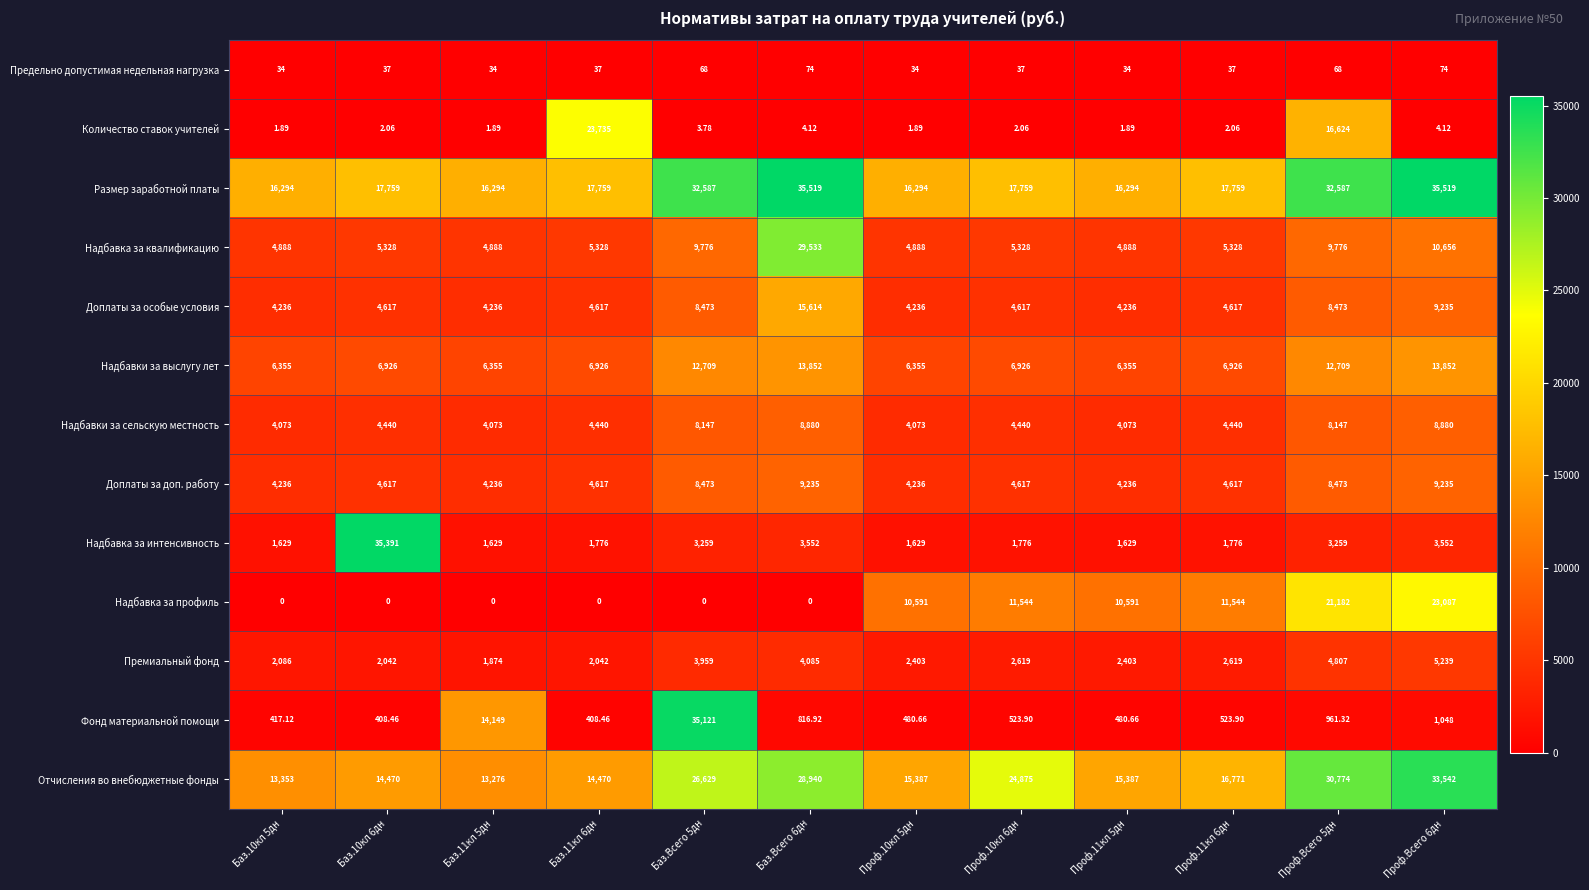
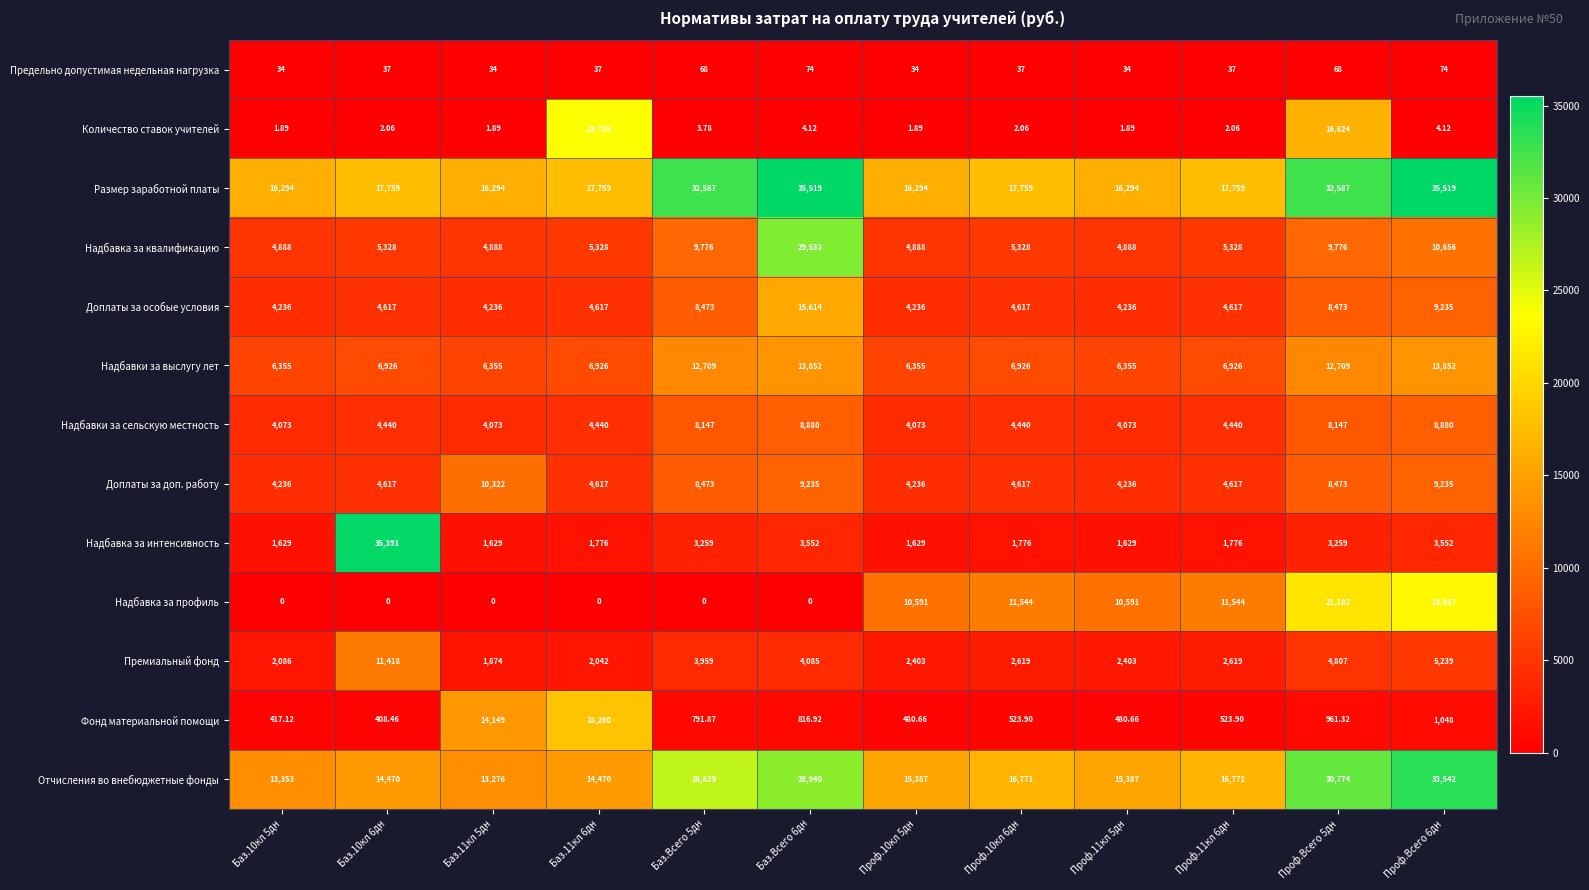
  {
    "Предельно допустимая недельная нагрузка": {
      "Баз.10кл 5дн": "34",
      "Баз.10кл 6дн": "37",
      "Баз.11кл 5дн": "34",
      "Баз.11кл 6дн": "37",
      "Баз.Всего 5дн": "68",
      "Баз.Всего 6дн": "74",
      "Проф.10кл 5дн": "34",
      "Проф.10кл 6дн": "37",
      "Проф.11кл 5дн": "34",
      "Проф.11кл 6дн": "37",
      "Проф.Всего 5дн": "68",
      "Проф.Всего 6дн": "74"
    },
    "Количество ставок учителей": {
      "Баз.10кл 5дн": "1.89",
      "Баз.10кл 6дн": "2.06",
      "Баз.11кл 5дн": "1.89",
      "Баз.11кл 6дн": "23,735",
      "Баз.Всего 5дн": "3.78",
      "Баз.Всего 6дн": "4.12",
      "Проф.10кл 5дн": "1.89",
      "Проф.10кл 6дн": "2.06",
      "Проф.11кл 5дн": "1.89",
      "Проф.11кл 6дн": "2.06",
      "Проф.Всего 5дн": "16,624",
      "Проф.Всего 6дн": "4.12"
    },
    "Размер заработной платы": {
      "Баз.10кл 5дн": "16,294",
      "Баз.10кл 6дн": "17,759",
      "Баз.11кл 5дн": "16,294",
      "Баз.11кл 6дн": "17,759",
      "Баз.Всего 5дн": "32,587",
      "Баз.Всего 6дн": "35,519",
      "Проф.10кл 5дн": "16,294",
      "Проф.10кл 6дн": "17,759",
      "Проф.11кл 5дн": "16,294",
      "Проф.11кл 6дн": "17,759",
      "Проф.Всего 5дн": "32,587",
      "Проф.Всего 6дн": "35,519"
    },
    "Надбавка за квалификацию": {
      "Баз.10кл 5дн": "4,888",
      "Баз.10кл 6дн": "5,328",
      "Баз.11кл 5дн": "4,888",
      "Баз.11кл 6дн": "5,328",
      "Баз.Всего 5дн": "9,776",
      "Баз.Всего 6дн": "29,533",
      "Проф.10кл 5дн": "4,888",
      "Проф.10кл 6дн": "5,328",
      "Проф.11кл 5дн": "4,888",
      "Проф.11кл 6дн": "5,328",
      "Проф.Всего 5дн": "9,776",
      "Проф.Всего 6дн": "10,656"
    },
    "Доплаты за особые условия": {
      "Баз.10кл 5дн": "4,236",
      "Баз.10кл 6дн": "4,617",
      "Баз.11кл 5дн": "4,236",
      "Баз.11кл 6дн": "4,617",
      "Баз.Всего 5дн": "8,473",
      "Баз.Всего 6дн": "15,614",
      "Проф.10кл 5дн": "4,236",
      "Проф.10кл 6дн": "4,617",
      "Проф.11кл 5дн": "4,236",
      "Проф.11кл 6дн": "4,617",
      "Проф.Всего 5дн": "8,473",
      "Проф.Всего 6дн": "9,235"
    },
    "Надбавки за выслугу лет": {
      "Баз.10кл 5дн": "6,355",
      "Баз.10кл 6дн": "6,926",
      "Баз.11кл 5дн": "6,355",
      "Баз.11кл 6дн": "6,926",
      "Баз.Всего 5дн": "12,709",
      "Баз.Всего 6дн": "13,852",
      "Проф.10кл 5дн": "6,355",
      "Проф.10кл 6дн": "6,926",
      "Проф.11кл 5дн": "6,355",
      "Проф.11кл 6дн": "6,926",
      "Проф.Всего 5дн": "12,709",
      "Проф.Всего 6дн": "13,852"
    },
    "Надбавки за сельскую местность": {
      "Баз.10кл 5дн": "4,073",
      "Баз.10кл 6дн": "4,440",
      "Баз.11кл 5дн": "4,073",
      "Баз.11кл 6дн": "4,440",
      "Баз.Всего 5дн": "8,147",
      "Баз.Всего 6дн": "8,880",
      "Проф.10кл 5дн": "4,073",
      "Проф.10кл 6дн": "4,440",
      "Проф.11кл 5дн": "4,073",
      "Проф.11кл 6дн": "4,440",
      "Проф.Всего 5дн": "8,147",
      "Проф.Всего 6дн": "8,880"
    },
    "Доплаты за доп. работу": {
      "Баз.10кл 5дн": "4,236",
      "Баз.10кл 6дн": "4,617",
-     "Баз.11кл 5дн": "4,236",
+     "Баз.11кл 5дн": "10,322",
      "Баз.11кл 6дн": "4,617",
      "Баз.Всего 5дн": "8,473",
      "Баз.Всего 6дн": "9,235",
      "Проф.10кл 5дн": "4,236",
      "Проф.10кл 6дн": "4,617",
      "Проф.11кл 5дн": "4,236",
      "Проф.11кл 6дн": "4,617",
      "Проф.Всего 5дн": "8,473",
      "Проф.Всего 6дн": "9,235"
    },
    "Надбавка за интенсивность": {
      "Баз.10кл 5дн": "1,629",
      "Баз.10кл 6дн": "35,391",
      "Баз.11кл 5дн": "1,629",
      "Баз.11кл 6дн": "1,776",
      "Баз.Всего 5дн": "3,259",
      "Баз.Всего 6дн": "3,552",
      "Проф.10кл 5дн": "1,629",
      "Проф.10кл 6дн": "1,776",
      "Проф.11кл 5дн": "1,629",
      "Проф.11кл 6дн": "1,776",
      "Проф.Всего 5дн": "3,259",
      "Проф.Всего 6дн": "3,552"
    },
    "Надбавка за профиль": {
      "Баз.10кл 5дн": "0",
      "Баз.10кл 6дн": "0",
      "Баз.11кл 5дн": "0",
      "Баз.11кл 6дн": "0",
      "Баз.Всего 5дн": "0",
      "Баз.Всего 6дн": "0",
      "Проф.10кл 5дн": "10,591",
      "Проф.10кл 6дн": "11,544",
      "Проф.11кл 5дн": "10,591",
      "Проф.11кл 6дн": "11,544",
      "Проф.Всего 5дн": "21,182",
      "Проф.Всего 6дн": "23,087"
    },
    "Премиальный фонд": {
      "Баз.10кл 5дн": "2,086",
-     "Баз.10кл 6дн": "2,042",
+     "Баз.10кл 6дн": "11,418",
      "Баз.11кл 5дн": "1,874",
      "Баз.11кл 6дн": "2,042",
      "Баз.Всего 5дн": "3,959",
      "Баз.Всего 6дн": "4,085",
      "Проф.10кл 5дн": "2,403",
      "Проф.10кл 6дн": "2,619",
      "Проф.11кл 5дн": "2,403",
      "Проф.11кл 6дн": "2,619",
      "Проф.Всего 5дн": "4,807",
      "Проф.Всего 6дн": "5,239"
    },
    "Фонд материальной помощи": {
      "Баз.10кл 5дн": "417.12",
      "Баз.10кл 6дн": "408.46",
      "Баз.11кл 5дн": "14,149",
-     "Баз.11кл 6дн": "408.46",
-     "Баз.Всего 5дн": "35,121",
+     "Баз.11кл 6дн": "18,260",
+     "Баз.Всего 5дн": "791.87",
      "Баз.Всего 6дн": "816.92",
      "Проф.10кл 5дн": "480.66",
      "Проф.10кл 6дн": "523.90",
      "Проф.11кл 5дн": "480.66",
      "Проф.11кл 6дн": "523.90",
      "Проф.Всего 5дн": "961.32",
      "Проф.Всего 6дн": "1,048"
    },
    "Отчисления во внебюджетные фонды": {
      "Баз.10кл 5дн": "13,353",
      "Баз.10кл 6дн": "14,470",
      "Баз.11кл 5дн": "13,276",
      "Баз.11кл 6дн": "14,470",
      "Баз.Всего 5дн": "26,629",
      "Баз.Всего 6дн": "28,940",
      "Проф.10кл 5дн": "15,387",
-     "Проф.10кл 6дн": "24,875",
+     "Проф.10кл 6дн": "16,771",
      "Проф.11кл 5дн": "15,387",
      "Проф.11кл 6дн": "16,771",
      "Проф.Всего 5дн": "30,774",
      "Проф.Всего 6дн": "33,542"
    }
  }
